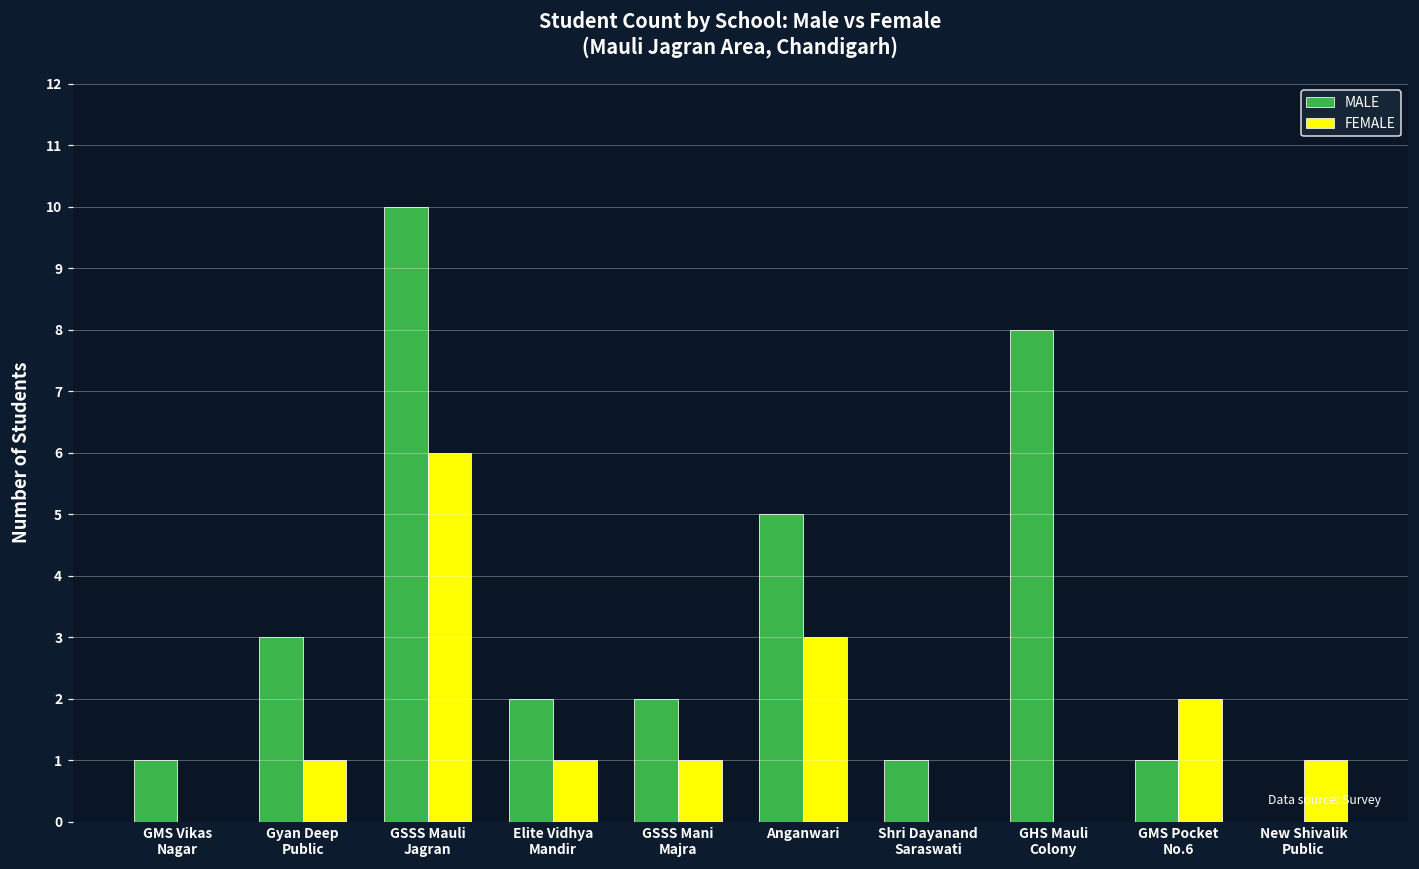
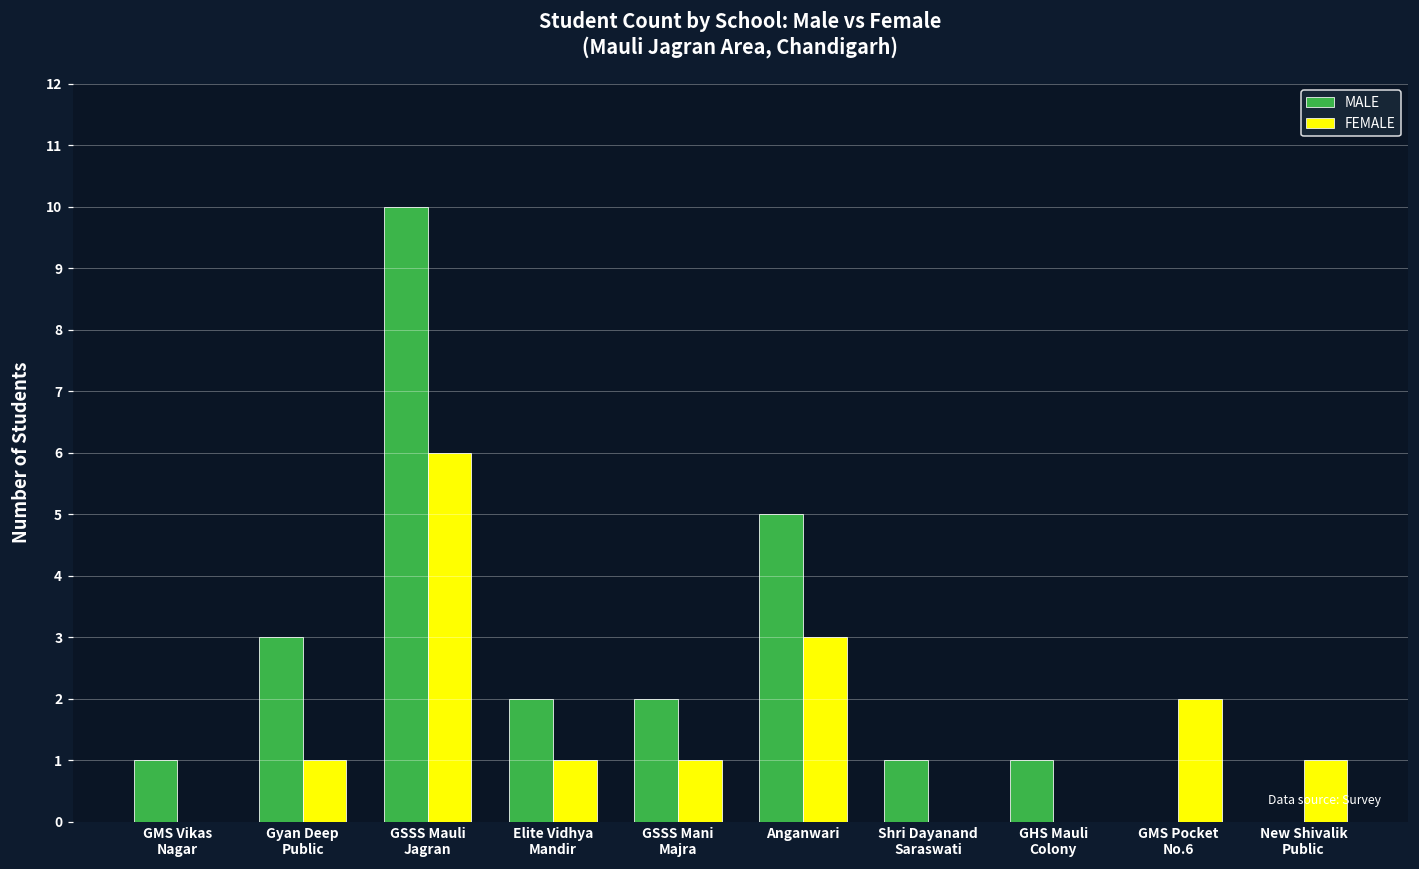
  {
    "MALE": {
      "GMS Vikas Nagar": 1,
      "Gyan Deep Public": 3,
      "GSSS Mauli Jagran": 10,
      "Elite Vidhya Mandir": 2,
      "GSSS Mani Majra": 2,
      "Anganwari": 5,
      "Shri Dayanand Saraswati": 1,
-     "GHS Mauli Colony": 8,
-     "GMS Pocket No.6": 1,
+     "GHS Mauli Colony": 1,
+     "GMS Pocket No.6": 0,
      "New Shivalik Public": 0
    },
    "FEMALE": {
      "GMS Vikas Nagar": 0,
      "Gyan Deep Public": 1,
      "GSSS Mauli Jagran": 6,
      "Elite Vidhya Mandir": 1,
      "GSSS Mani Majra": 1,
      "Anganwari": 3,
      "Shri Dayanand Saraswati": 0,
      "GHS Mauli Colony": 0,
      "GMS Pocket No.6": 2,
      "New Shivalik Public": 1
    }
  }
